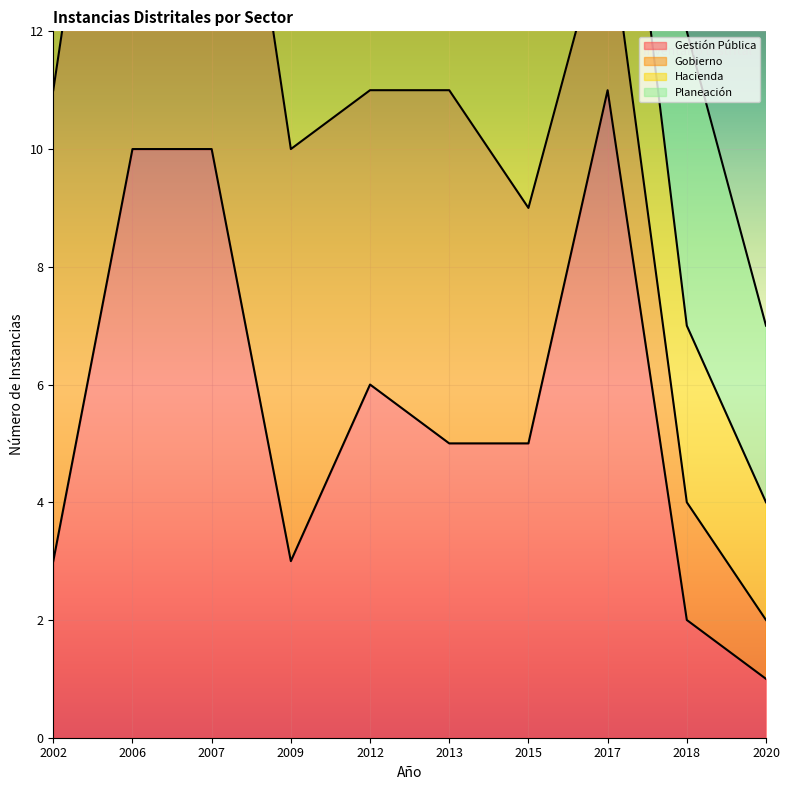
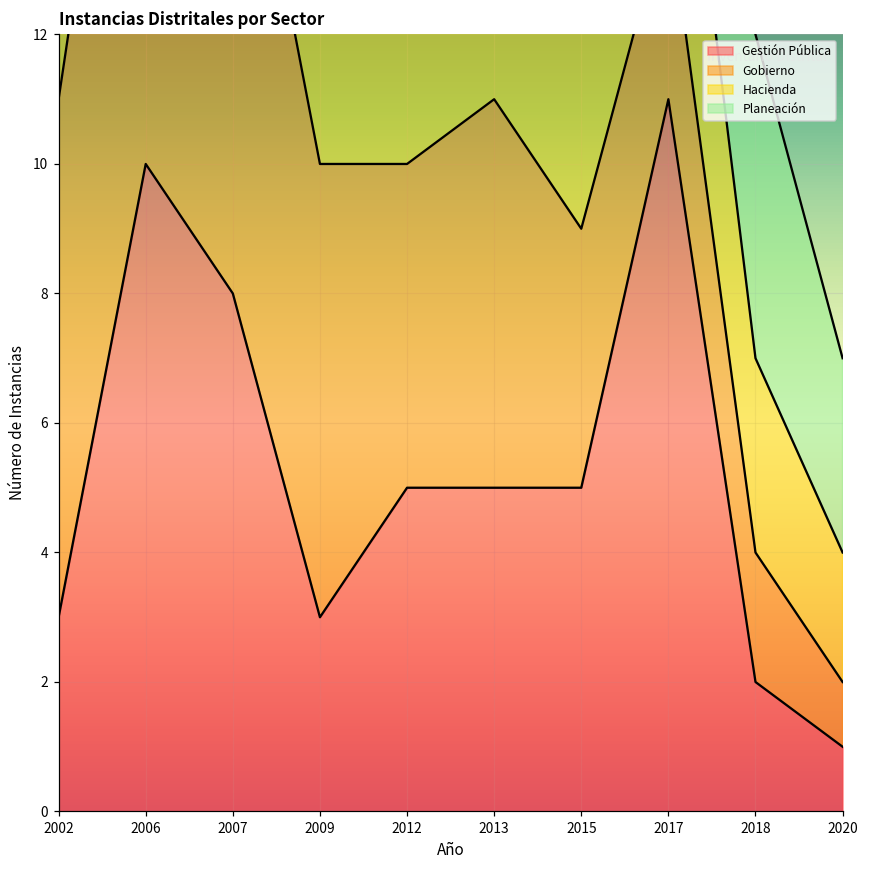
  {
    "Gestión Pública": {
      "2002": 3,
      "2006": 10,
-     "2007": 10,
+     "2007": 8,
      "2009": 3,
-     "2012": 6,
+     "2012": 5,
      "2013": 5,
      "2015": 5,
      "2017": 11,
      "2018": 2,
      "2020": 1
    },
    "Planeación": {
      "2018": 5,
      "2020": 3
    }
  }
